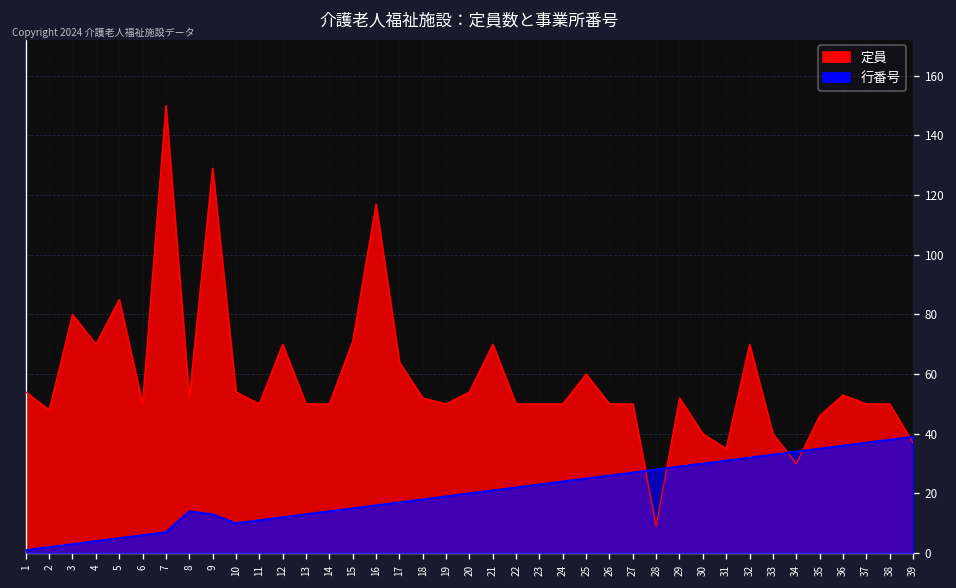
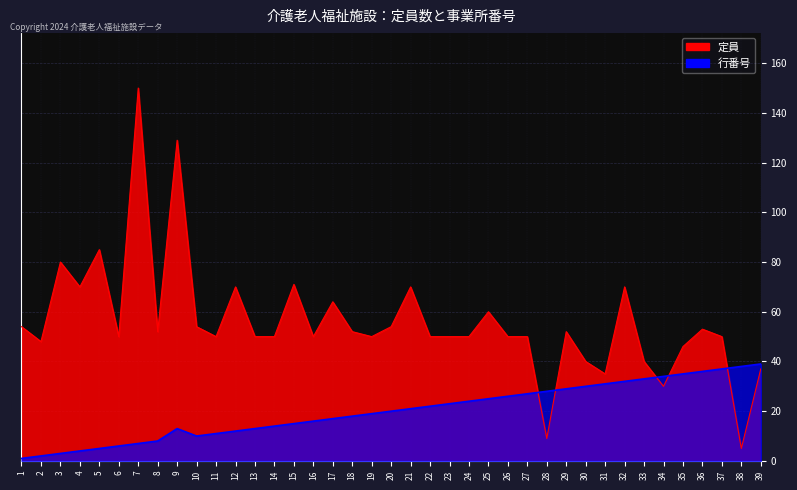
  {
    "定員": {
      "1": 54,
      "2": 48,
      "3": 80,
      "4": 70,
      "5": 85,
      "6": 50,
      "7": 150,
      "8": 52,
      "9": 129,
      "10": 54,
      "11": 50,
      "12": 70,
      "13": 50,
      "14": 50,
      "15": 71,
-     "16": 117,
+     "16": 50,
      "17": 64,
      "18": 52,
      "19": 50,
      "20": 54,
      "21": 70,
      "22": 50,
      "23": 50,
      "24": 50,
      "25": 60,
      "26": 50,
      "27": 50,
      "28": 9,
      "29": 52,
      "30": 40,
      "31": 35,
      "32": 70,
      "33": 40,
      "34": 30,
      "35": 46,
      "36": 53,
      "37": 50,
-     "38": 50,
+     "38": 5,
      "39": 37
    },
    "行番号": {
      "1": 1,
      "2": 2,
      "3": 3,
      "4": 4,
      "5": 5,
      "6": 6,
      "7": 7,
-     "8": 14,
+     "8": 8,
      "9": 13,
      "10": 10,
      "11": 11,
      "12": 12,
      "13": 13,
      "14": 14,
      "15": 15,
      "16": 16,
      "17": 17,
      "18": 18,
      "19": 19,
      "20": 20,
      "21": 21,
      "22": 22,
      "23": 23,
      "24": 24,
      "25": 25,
      "26": 26,
      "27": 27,
      "28": 28,
      "29": 29,
      "30": 30,
      "31": 31,
      "32": 32,
      "33": 33,
      "34": 34,
      "35": 35,
      "36": 36,
      "37": 37,
      "38": 38,
      "39": 39
    }
  }
